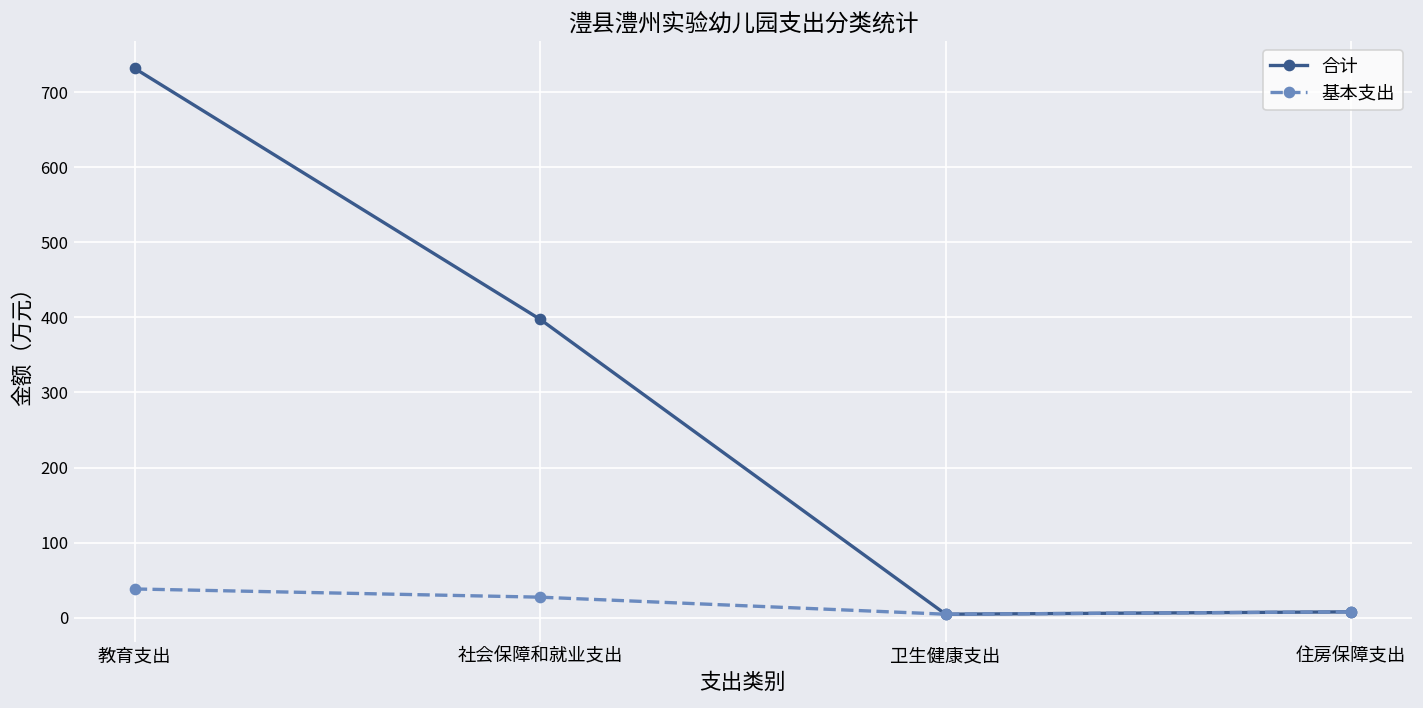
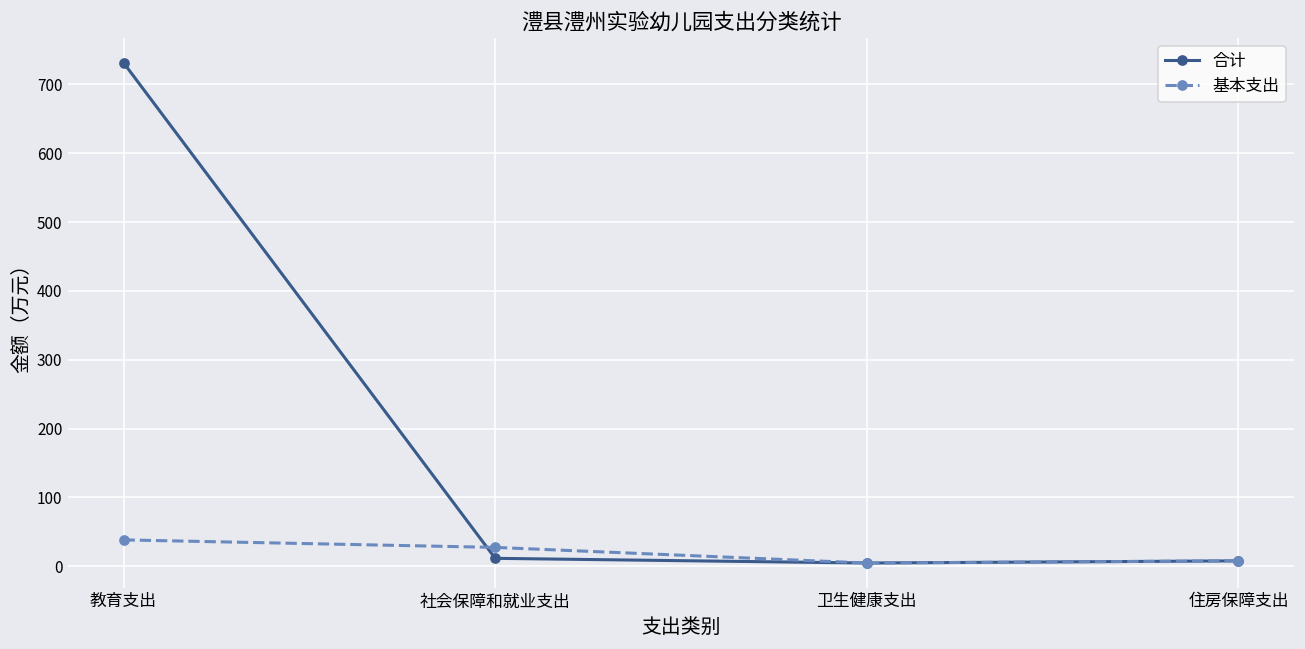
  {
    "合计": {
      "教育支出": 730,
-     "社会保障和就业支出": 400
+     "社会保障和就业支出": 10
    },
    "基本支出": {
      "教育支出": 40,
      "社会保障和就业支出": 30
    }
  }
